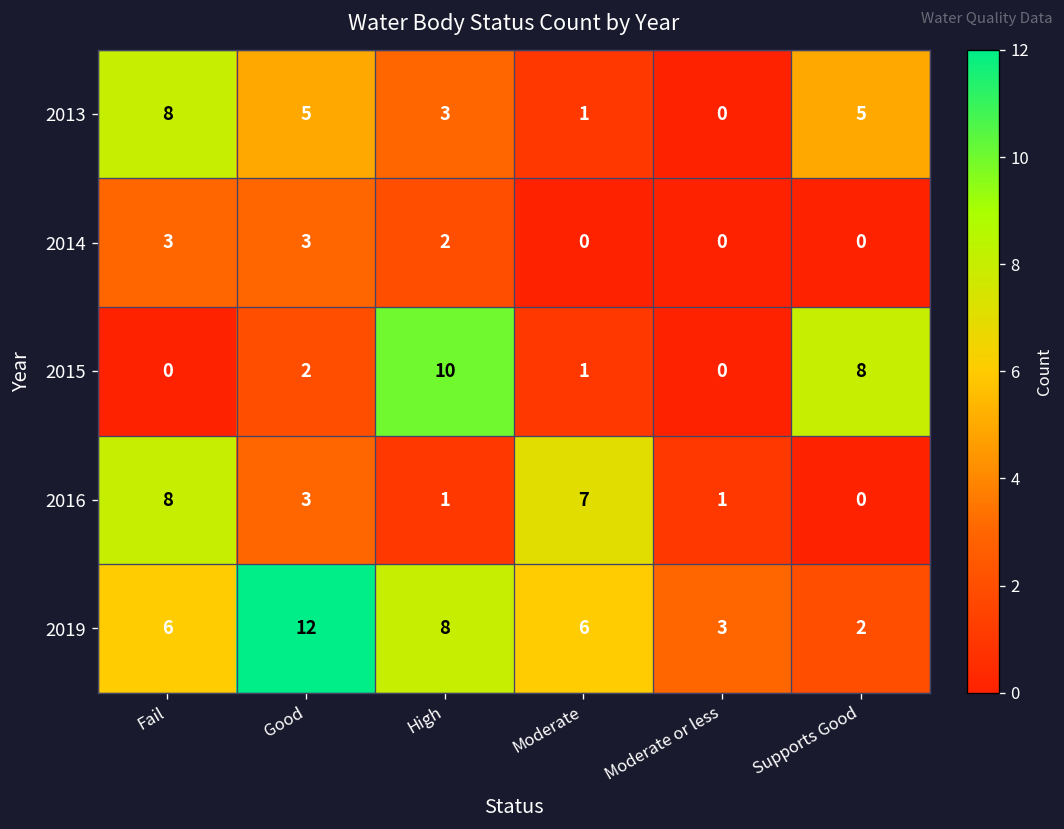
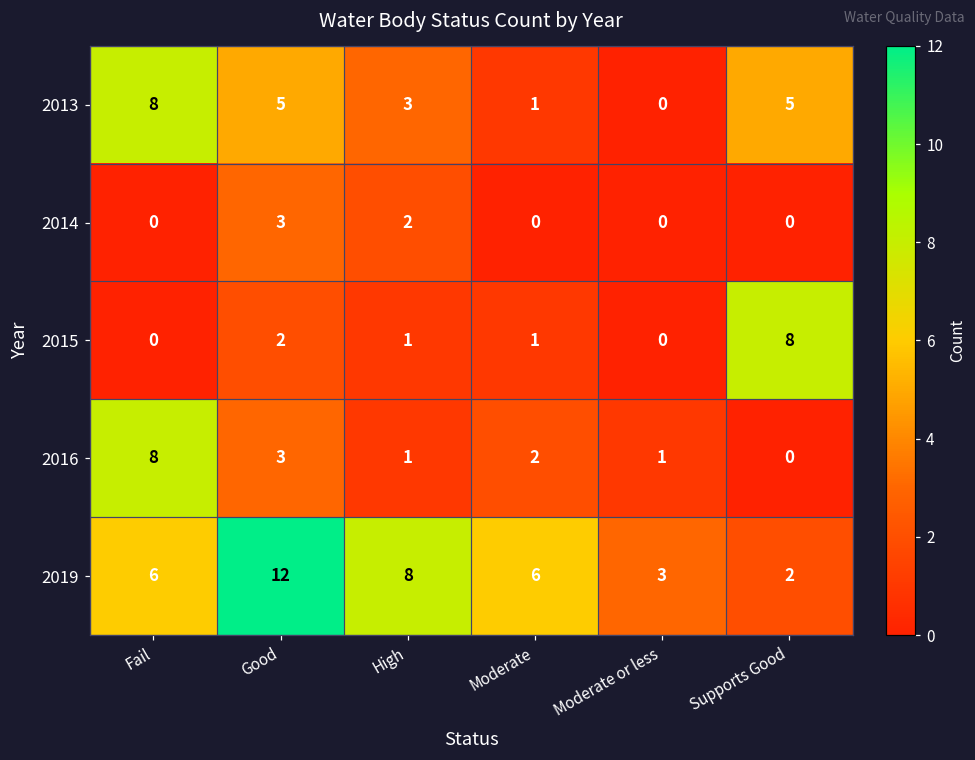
  {
    "2013": {
      "Fail": 8,
      "Good": 5,
      "High": 3,
      "Moderate": 1,
      "Moderate or less": 0,
      "Supports Good": 5
    },
    "2014": {
-     "Fail": 3,
+     "Fail": 0,
      "Good": 3,
      "High": 2,
      "Moderate": 0,
      "Moderate or less": 0,
      "Supports Good": 0
    },
    "2015": {
      "Fail": 0,
      "Good": 2,
-     "High": 10,
+     "High": 1,
      "Moderate": 1,
      "Moderate or less": 0,
      "Supports Good": 8
    },
    "2016": {
      "Fail": 8,
      "Good": 3,
      "High": 1,
-     "Moderate": 7,
+     "Moderate": 2,
      "Moderate or less": 1,
      "Supports Good": 0
    },
    "2019": {
      "Fail": 6,
      "Good": 12,
      "High": 8,
      "Moderate": 6,
      "Moderate or less": 3,
      "Supports Good": 2
    }
  }
